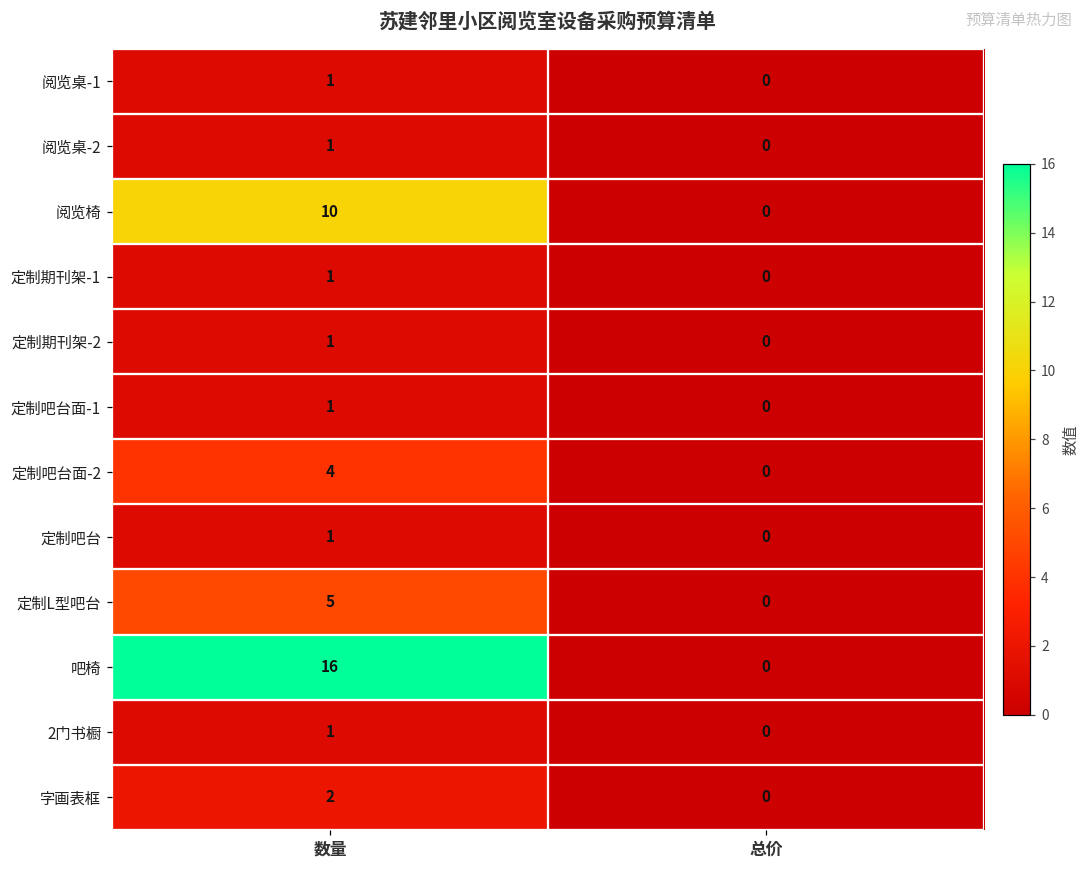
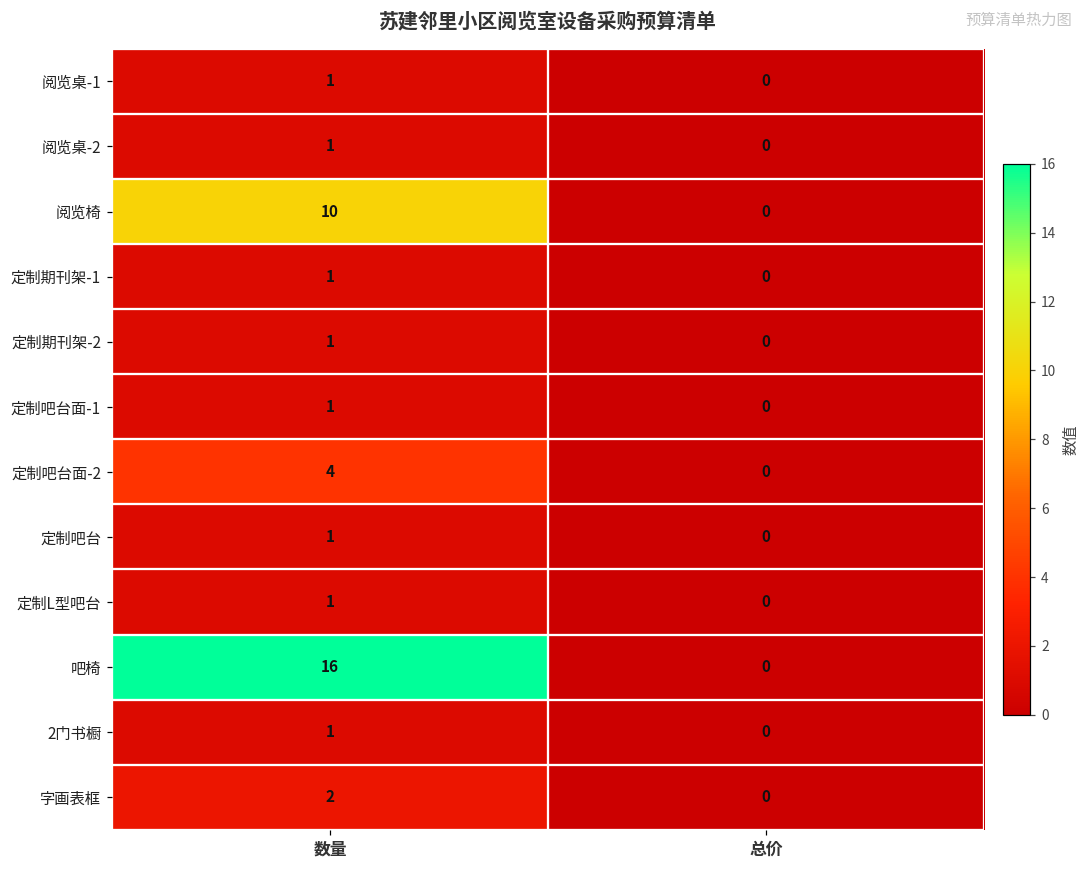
  {
    "阅览桌-1": {
      "数量": 1,
      "总价": 0
    },
    "阅览桌-2": {
      "数量": 1,
      "总价": 0
    },
    "阅览椅": {
      "数量": 10,
      "总价": 0
    },
    "定制期刊架-1": {
      "数量": 1,
      "总价": 0
    },
    "定制期刊架-2": {
      "数量": 1,
      "总价": 0
    },
    "定制吧台面-1": {
      "数量": 1,
      "总价": 0
    },
    "定制吧台面-2": {
      "数量": 4,
      "总价": 0
    },
    "定制吧台": {
      "数量": 1,
      "总价": 0
    },
    "定制L型吧台": {
-     "数量": 5,
+     "数量": 1,
      "总价": 0
    },
    "吧椅": {
      "数量": 16,
      "总价": 0
    },
    "2门书橱": {
      "数量": 1,
      "总价": 0
    },
    "字画表框": {
      "数量": 2,
      "总价": 0
    }
  }
